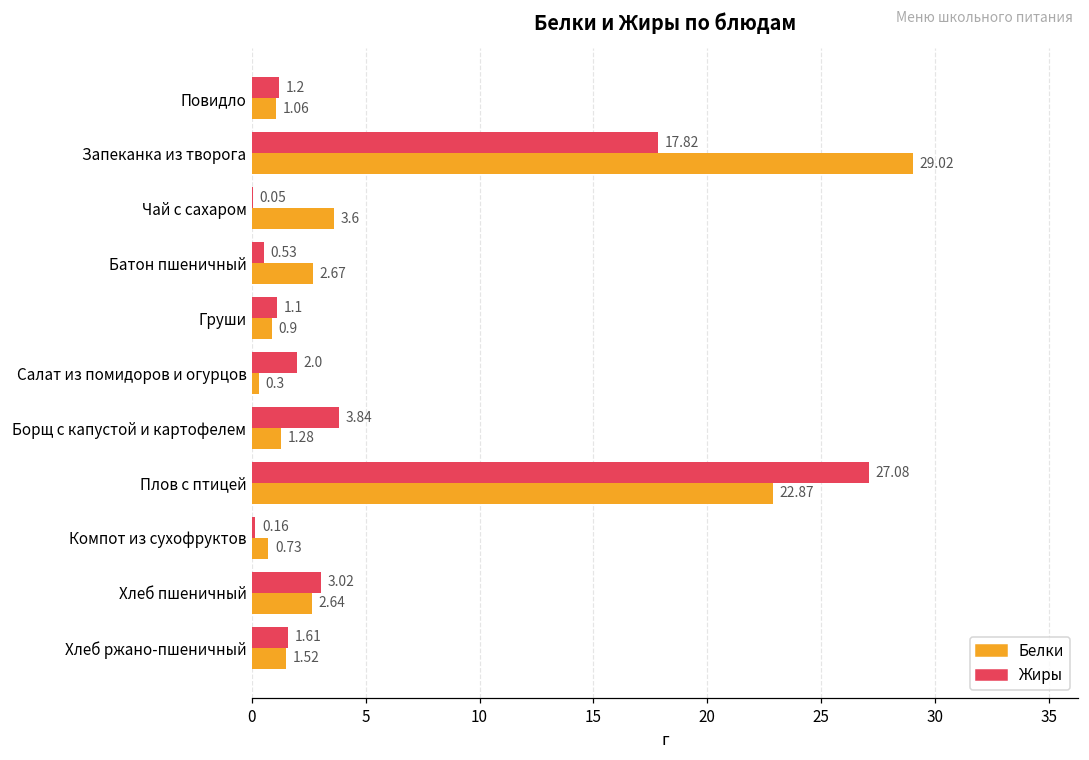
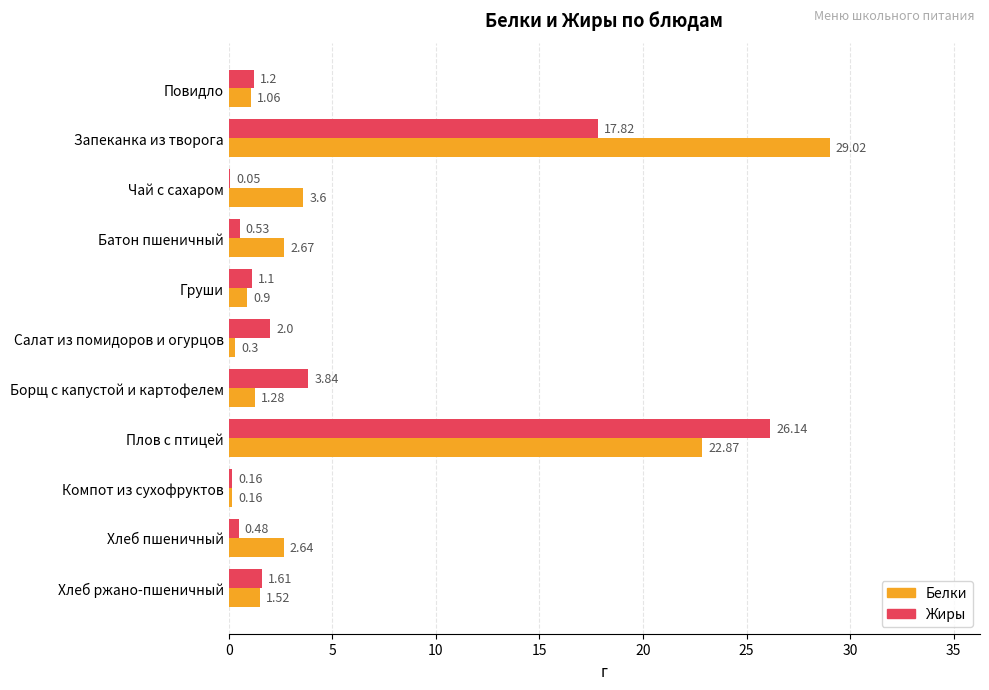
  {
    "Белки": {
      "Повидло": 1.06,
      "Запеканка из творога": 29.02,
      "Чай с сахаром": 3.6,
      "Батон пшеничный": 2.67,
      "Груши": 0.9,
      "Салат из помидоров и огурцов": 0.3,
      "Борщ с капустой и картофелем": 1.28,
      "Плов с птицей": 22.87,
-     "Компот из сухофруктов": 0.73,
+     "Компот из сухофруктов": 0.16,
      "Хлеб пшеничный": 2.64,
      "Хлеб ржано-пшеничный": 1.52
    },
    "Жиры": {
      "Повидло": 1.2,
      "Запеканка из творога": 17.82,
      "Чай с сахаром": 0.05,
      "Батон пшеничный": 0.53,
      "Груши": 1.1,
      "Салат из помидоров и огурцов": 2.0,
      "Борщ с капустой и картофелем": 3.84,
-     "Плов с птицей": 27.08,
+     "Плов с птицей": 26.14,
      "Компот из сухофруктов": 0.16,
-     "Хлеб пшеничный": 3.02,
+     "Хлеб пшеничный": 0.48,
      "Хлеб ржано-пшеничный": 1.61
    }
  }
